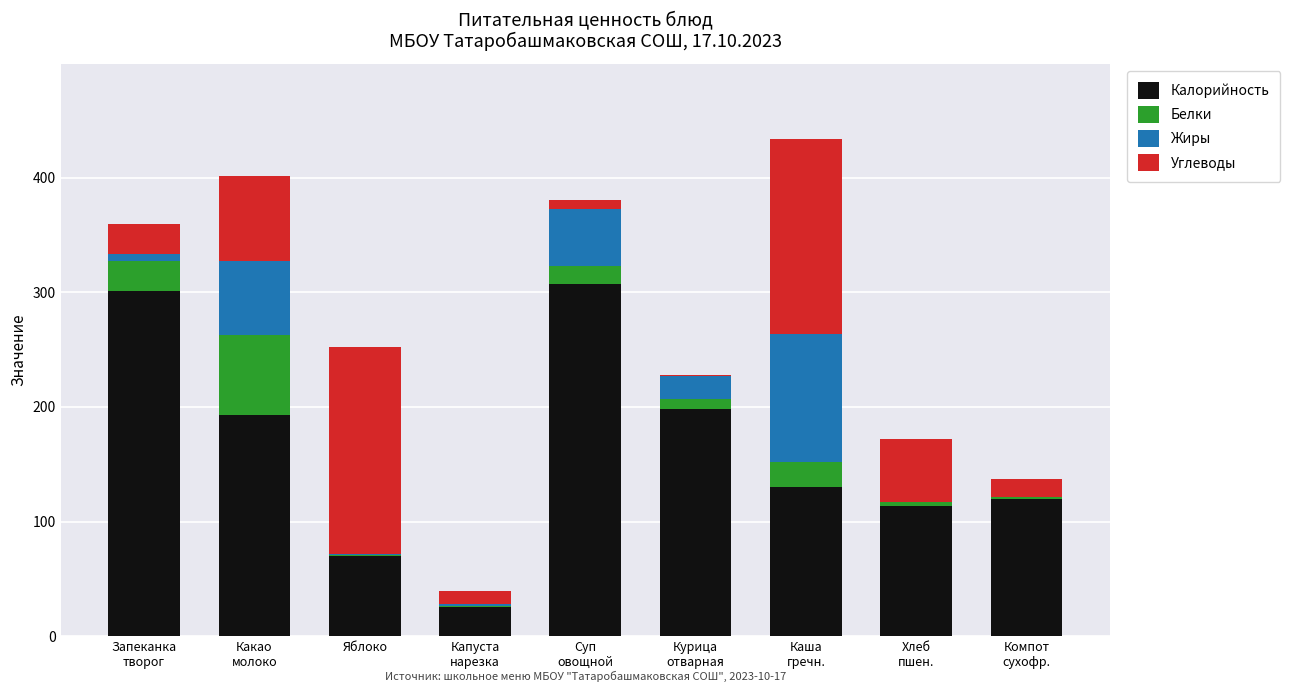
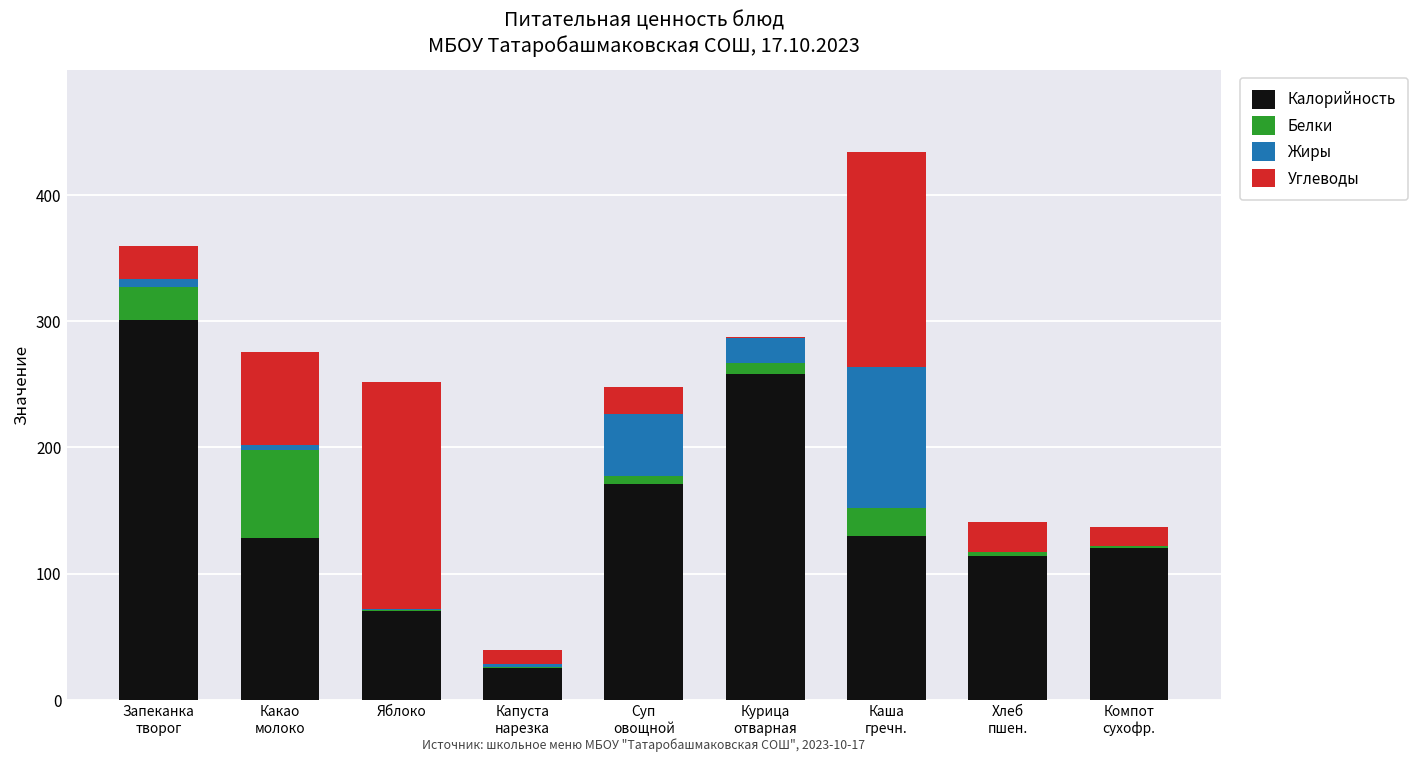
  {
    "Калорийность": {
      "Запеканка творог": 301,
-     "Какао молоко": 193,
+     "Какао молоко": 128,
      "Яблоко": 71,
      "Капуста нарезка": 26,
-     "Суп овощной": 307,
-     "Курица отварная": 198,
+     "Суп овощной": 171,
+     "Курица отварная": 258,
      "Каша гречн.": 130,
      "Хлеб пшен.": 114,
      "Компот сухофр.": 120
    },
    "Белки": {
      "Запеканка творог": 26,
      "Какао молоко": 70,
-     "Суп овощной": 16,
+     "Суп овощной": 6,
      "Курица отварная": 9,
      "Каша гречн.": 22,
      "Хлеб пшен.": 3
    },
    "Жиры": {
      "Запеканка творог": 6,
-     "Какао молоко": 64,
+     "Какао молоко": 4,
      "Капуста нарезка": 2,
      "Суп овощной": 49,
      "Курица отварная": 19,
      "Каша гречн.": 111,
      "Компот сухофр.": 0
    },
    "Углеводы": {
      "Запеканка творог": 26,
      "Какао молоко": 74,
      "Яблоко": 180,
      "Капуста нарезка": 11,
-     "Суп овощной": 8,
+     "Суп овощной": 22,
      "Каша гречн.": 170,
-     "Хлеб пшен.": 55,
+     "Хлеб пшен.": 24,
      "Компот сухофр.": 16
    }
  }
